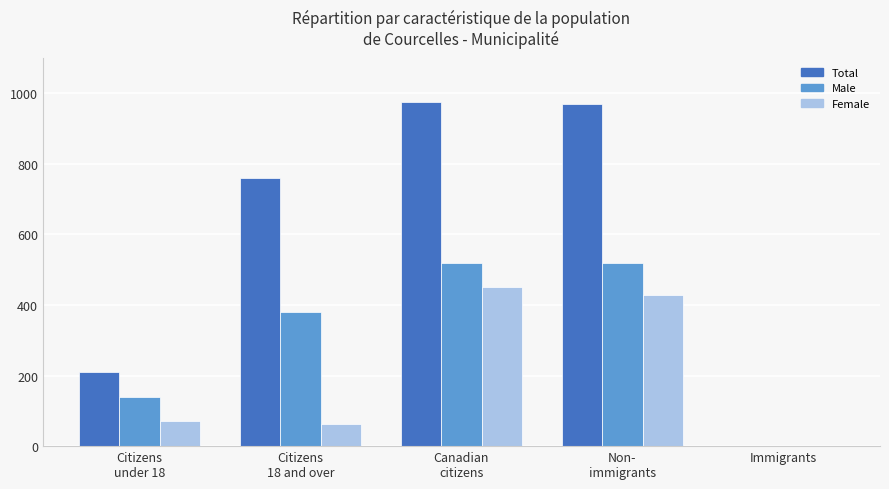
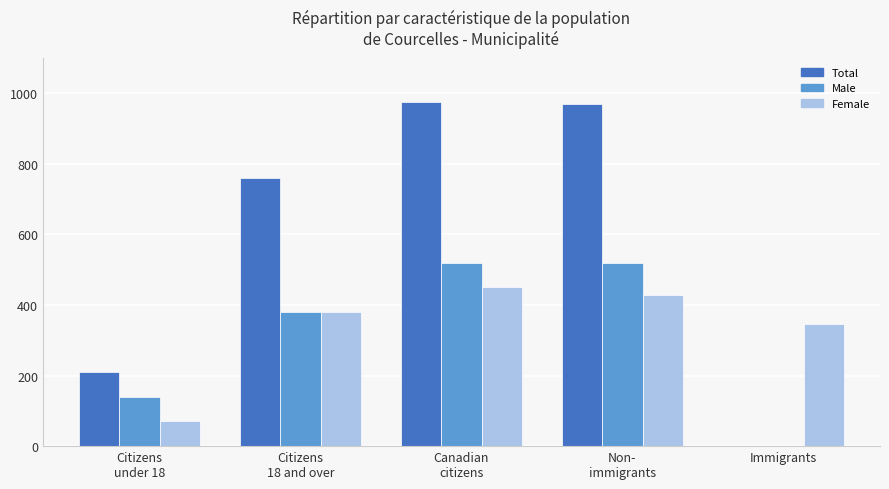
  {
    "Female": {
      "Citizens under 18": 70,
-     "Citizens 18 and over": 60,
+     "Citizens 18 and over": 380,
      "Canadian citizens": 450,
      "Non- immigrants": 430,
-     "Immigrants": 0
+     "Immigrants": 350
    }
  }
